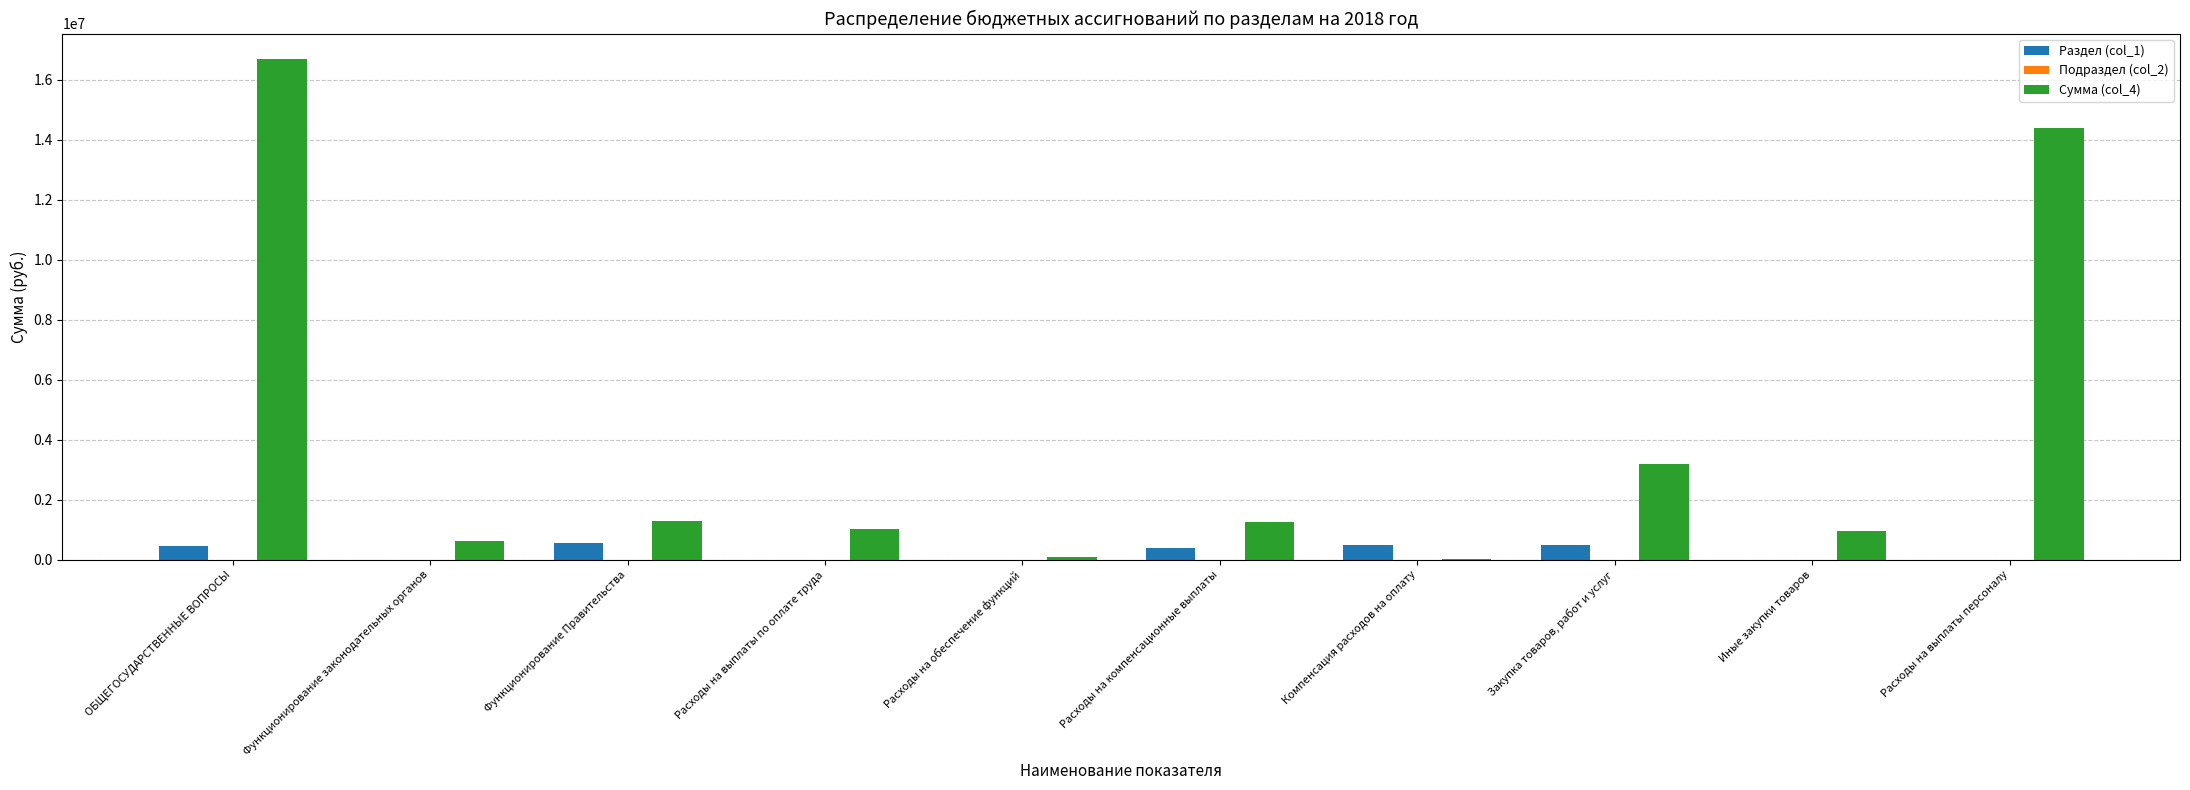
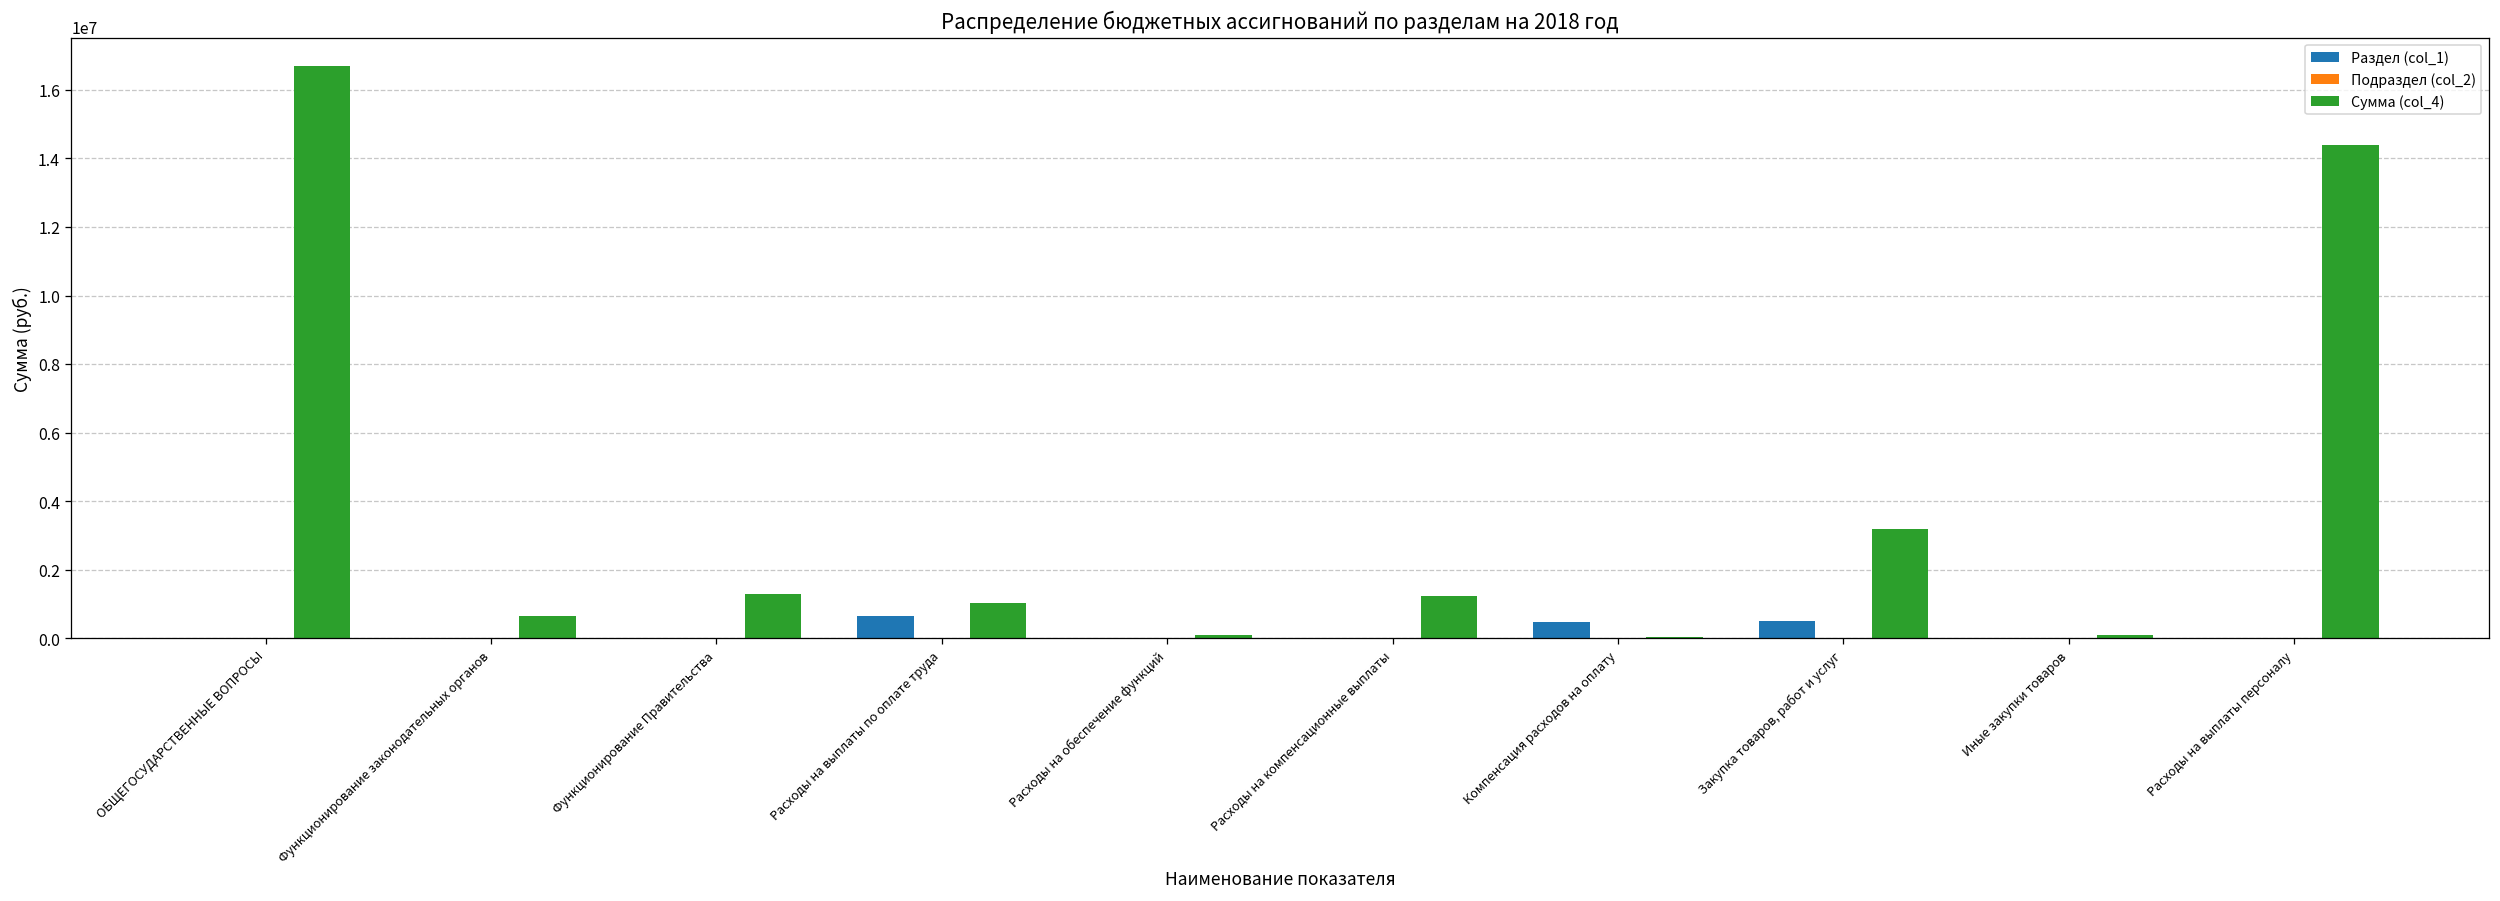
  {
    "Раздел (col_1)": {
-     "ОБЩЕГОСУДАРСТВЕННЫЕ ВОПРОСЫ": 500000,
-     "Функционирование Правительства": 600000,
-     "Расходы на выплаты по оплате труда": 0,
-     "Расходы на компенсационные выплаты": 400000,
+     "ОБЩЕГОСУДАРСТВЕННЫЕ ВОПРОСЫ": 0,
+     "Функционирование Правительства": 0,
+     "Расходы на выплаты по оплате труда": 600000,
+     "Расходы на компенсационные выплаты": 0,
      "Компенсация расходов на оплату": 500000,
      "Закупка товаров, работ и услуг": 500000
    },
    "Подраздел (col_2)": {
      "ОБЩЕГОСУДАРСТВЕННЫЕ ВОПРОСЫ": 0,
      "Функционирование законодательных органов": 0,
      "Функционирование Правительства": 0,
      "Расходы на выплаты по оплате труда": 0,
      "Расходы на обеспечение функций": 0,
      "Расходы на компенсационные выплаты": 0,
      "Компенсация расходов на оплату": 0,
      "Закупка товаров, работ и услуг": 0,
      "Иные закупки товаров": 0,
      "Расходы на выплаты персоналу": 0
    },
    "Сумма (col_4)": {
      "ОБЩЕГОСУДАРСТВЕННЫЕ ВОПРОСЫ": 16700000,
      "Функционирование законодательных органов": 600000,
      "Функционирование Правительства": 1300000,
      "Расходы на выплаты по оплате труда": 1000000,
      "Расходы на обеспечение функций": 100000,
      "Расходы на компенсационные выплаты": 1200000,
      "Закупка товаров, работ и услуг": 3200000,
-     "Иные закупки товаров": 1000000,
+     "Иные закупки товаров": 100000,
      "Расходы на выплаты персоналу": 14400000
    }
  }
